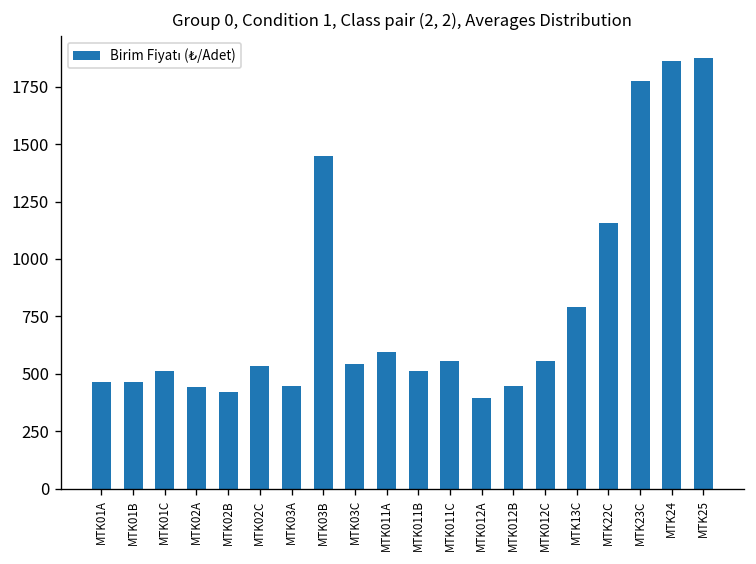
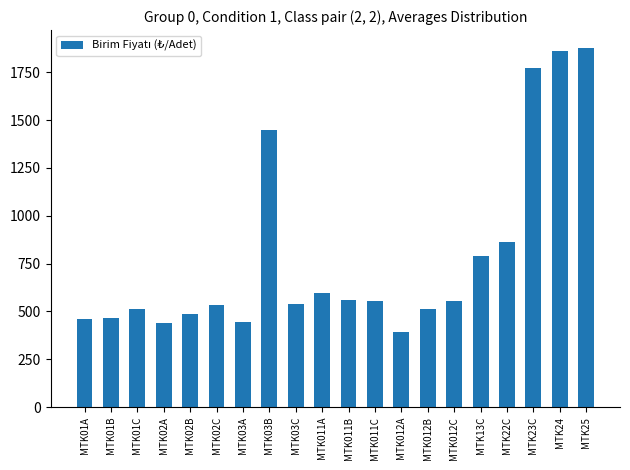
  {
    "MTK01A": 460,
    "MTK01B": 460,
    "MTK01C": 510,
    "MTK02A": 440,
-   "MTK02B": 420,
+   "MTK02B": 490,
    "MTK02C": 530,
    "MTK03A": 450,
    "MTK03B": 1450,
    "MTK03C": 540,
    "MTK011A": 590,
-   "MTK011B": 510,
+   "MTK011B": 560,
    "MTK011C": 560,
    "MTK012A": 390,
-   "MTK012B": 450,
+   "MTK012B": 510,
    "MTK012C": 560,
    "MTK13C": 790,
-   "MTK22C": 1160,
+   "MTK22C": 860,
    "MTK23C": 1770,
    "MTK24": 1860,
    "MTK25": 1880
  }
